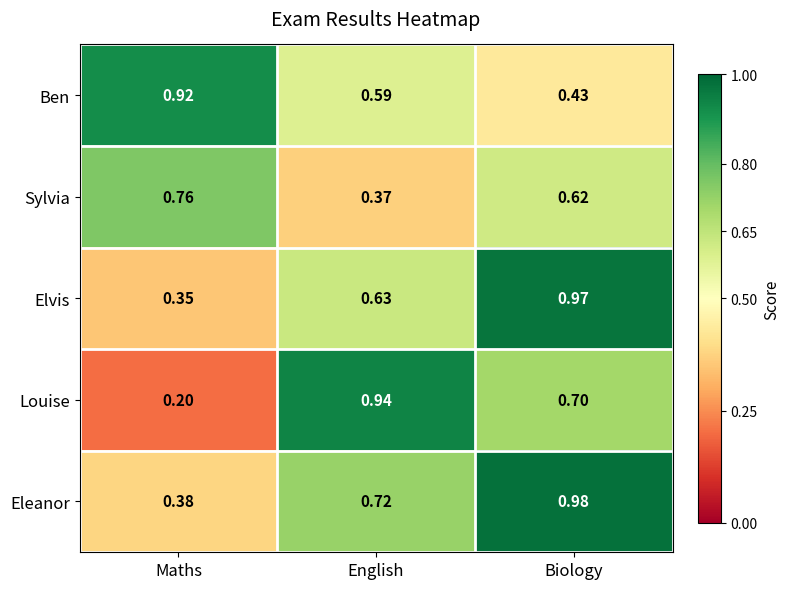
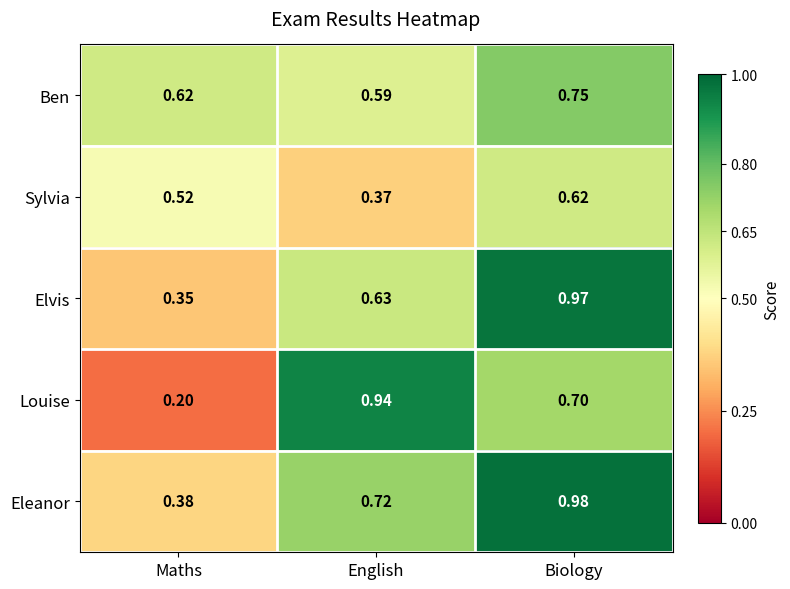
  {
    "Ben": {
-     "Maths": 0.92,
+     "Maths": 0.62,
      "English": 0.59,
-     "Biology": 0.43
+     "Biology": 0.75
    },
    "Sylvia": {
-     "Maths": 0.76,
+     "Maths": 0.52,
      "English": 0.37,
      "Biology": 0.62
    },
    "Elvis": {
      "Maths": 0.35,
      "English": 0.63,
      "Biology": 0.97
    },
    "Louise": {
      "Maths": 0.20,
      "English": 0.94,
      "Biology": 0.70
    },
    "Eleanor": {
      "Maths": 0.38,
      "English": 0.72,
      "Biology": 0.98
    }
  }
